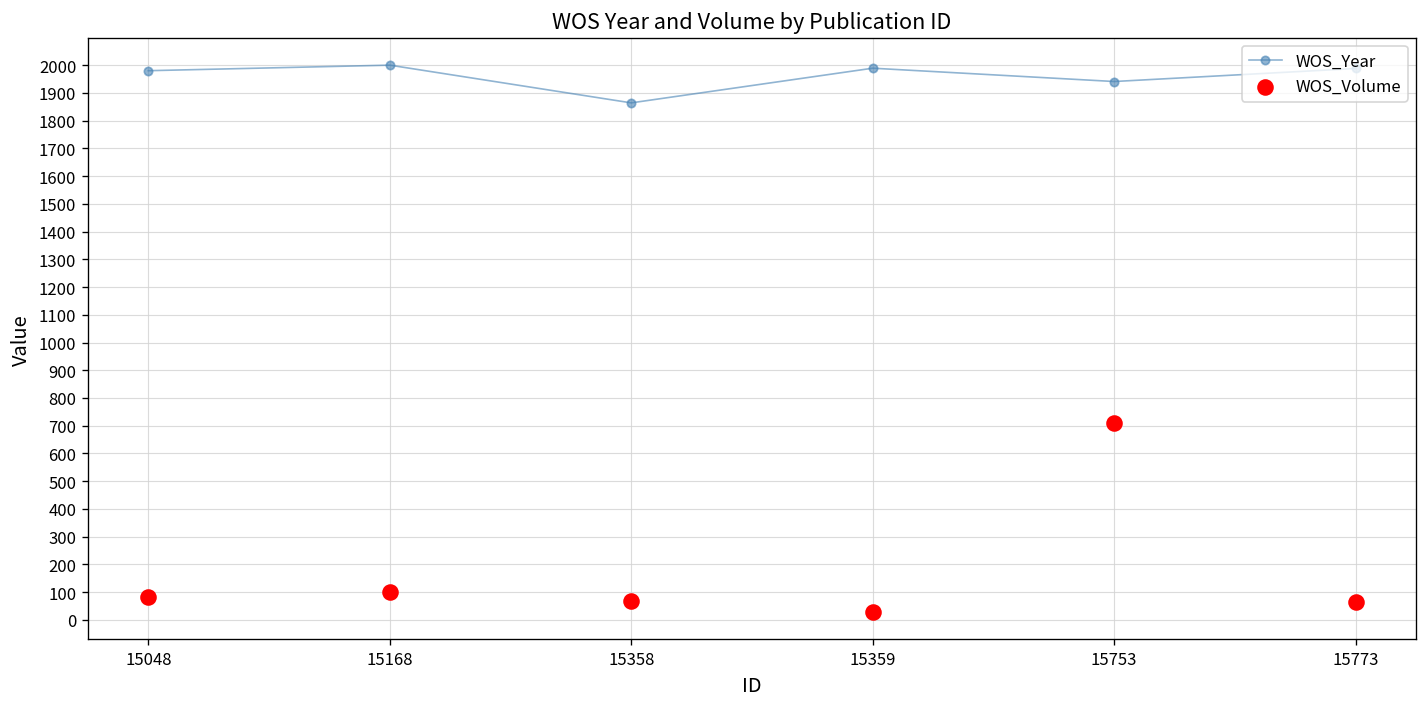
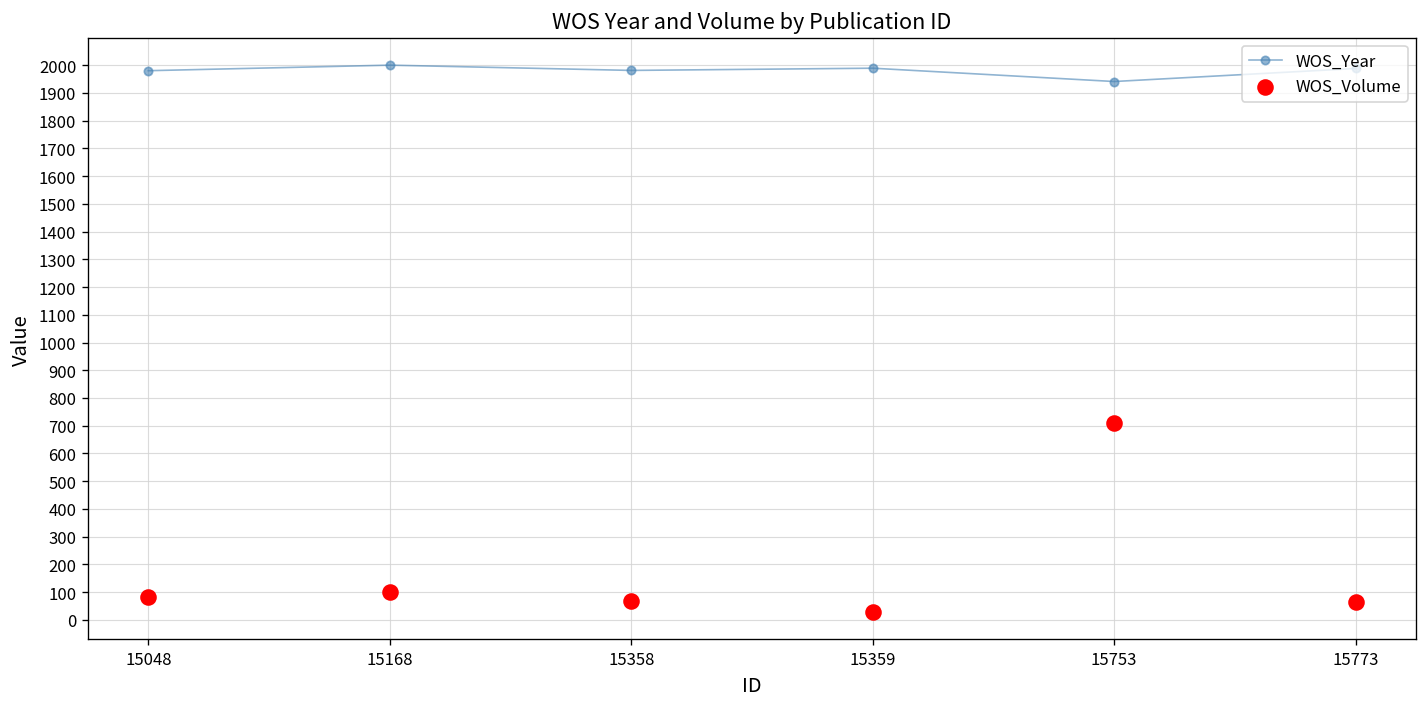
  {
    "WOS_Year": {
      "15048": 1980,
      "15168": 2000,
-     "15358": 1860,
+     "15358": 1980,
      "15359": 1990,
      "15753": 1940
    }
  }
